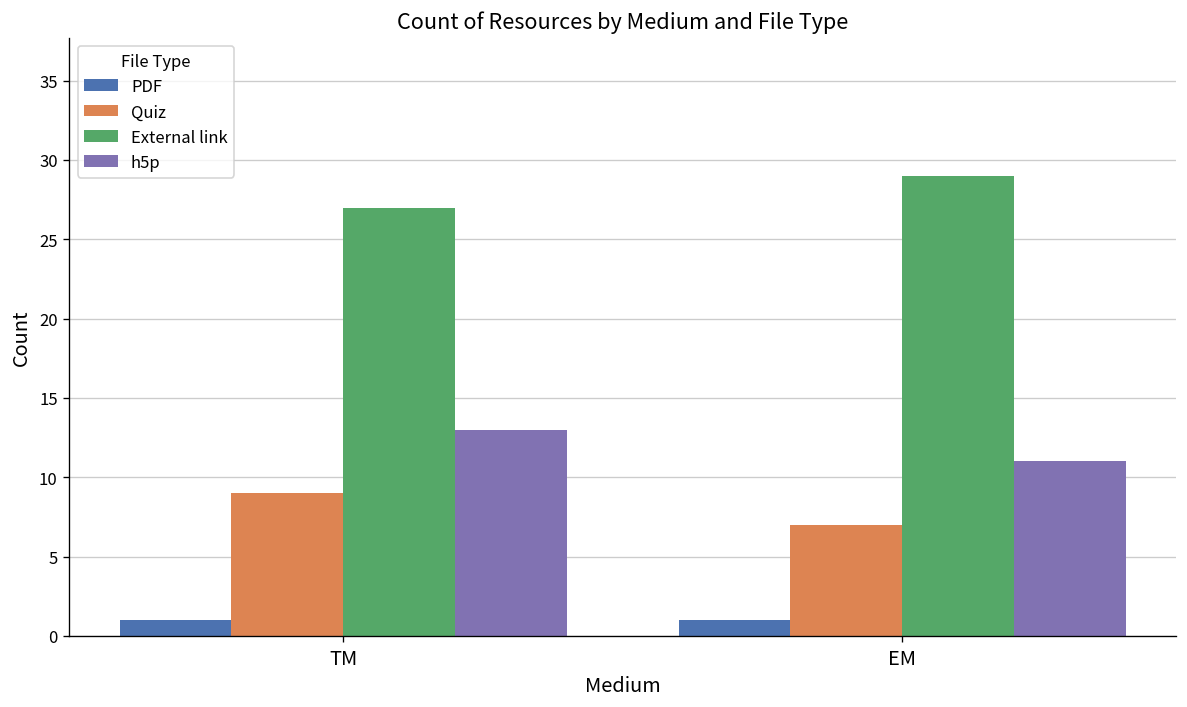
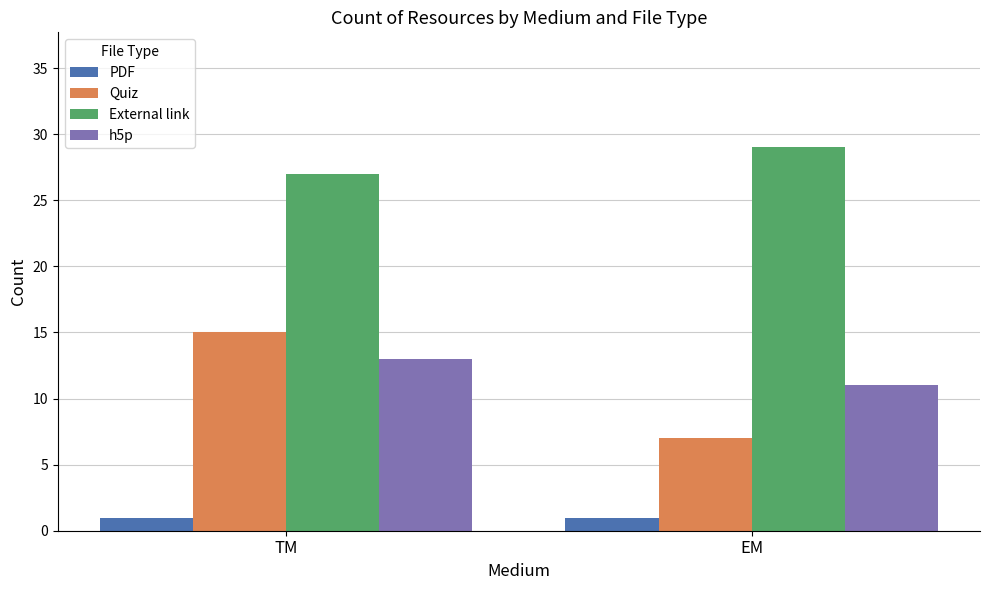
  {
    "Quiz": {
-     "TM": 9,
+     "TM": 15,
      "EM": 7
    },
    "External link": {
      "TM": 27,
      "EM": 29
    }
  }
